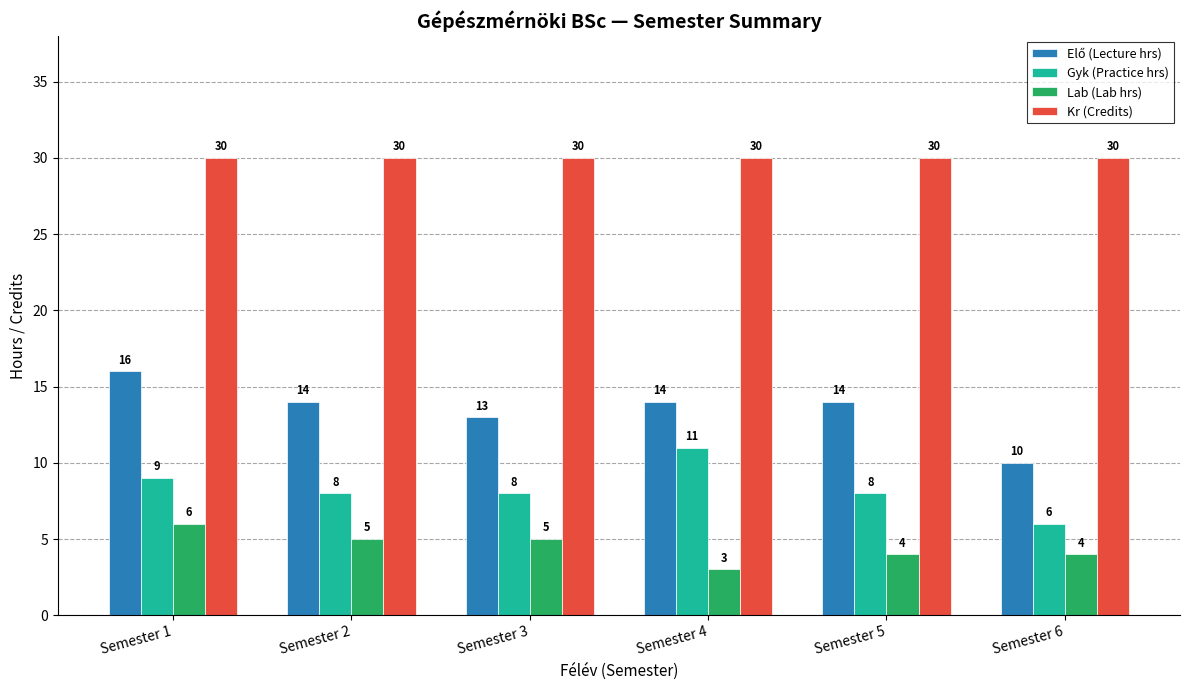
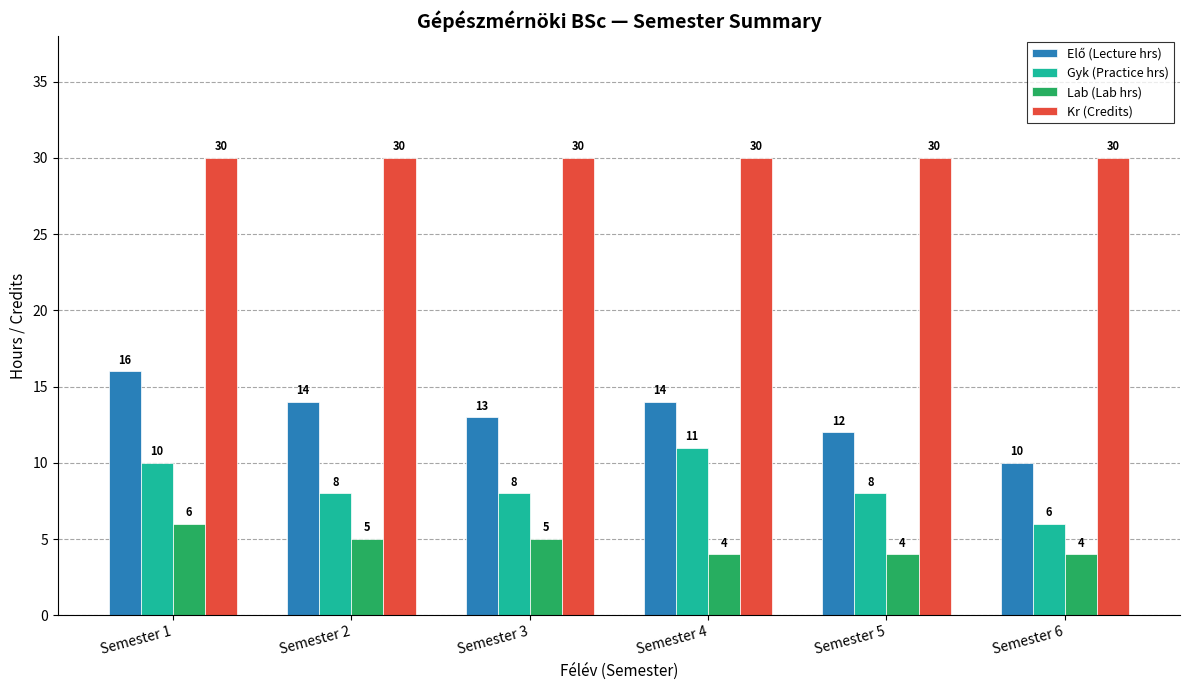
  {
    "Elő (Lecture hrs)": {
      "Semester 1": 16,
      "Semester 2": 14,
      "Semester 3": 13,
      "Semester 4": 14,
-     "Semester 5": 14,
+     "Semester 5": 12,
      "Semester 6": 10
    },
    "Gyk (Practice hrs)": {
-     "Semester 1": 9,
+     "Semester 1": 10,
      "Semester 2": 8,
      "Semester 3": 8,
      "Semester 4": 11,
      "Semester 5": 8,
      "Semester 6": 6
    },
    "Lab (Lab hrs)": {
      "Semester 1": 6,
      "Semester 2": 5,
      "Semester 3": 5,
-     "Semester 4": 3,
+     "Semester 4": 4,
      "Semester 5": 4,
      "Semester 6": 4
    },
    "Kr (Credits)": {
      "Semester 1": 30,
      "Semester 2": 30,
      "Semester 3": 30,
      "Semester 4": 30,
      "Semester 5": 30,
      "Semester 6": 30
    }
  }
